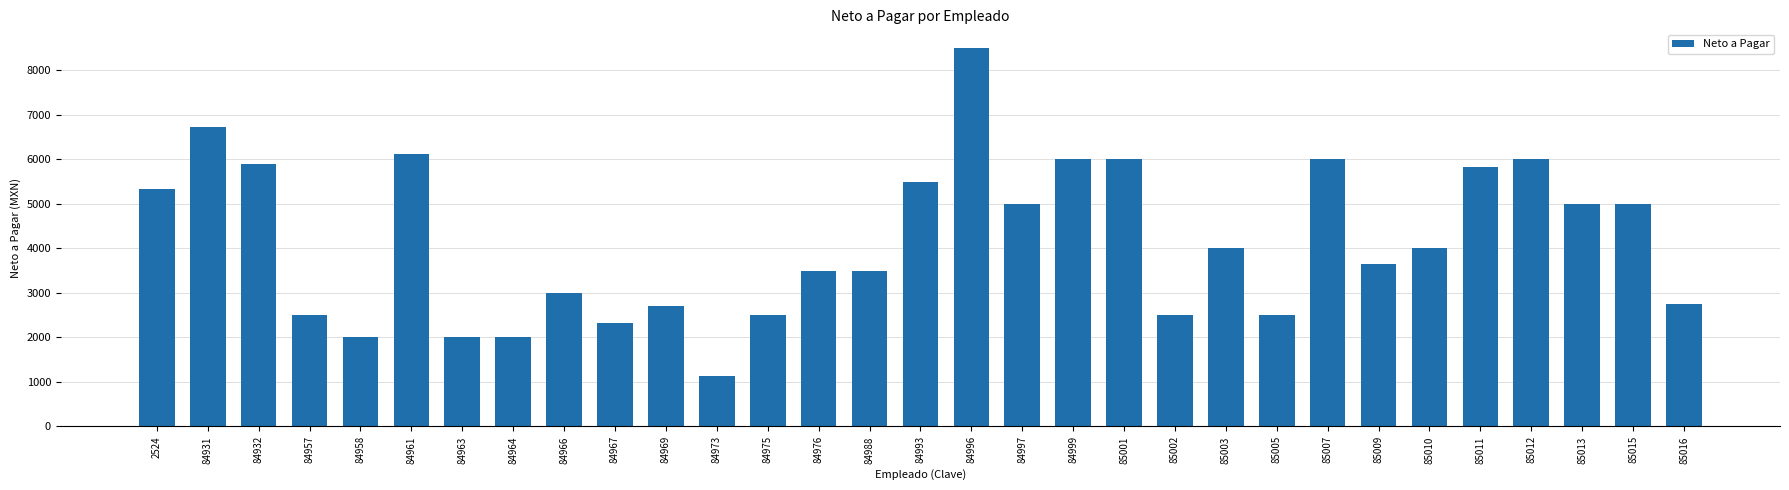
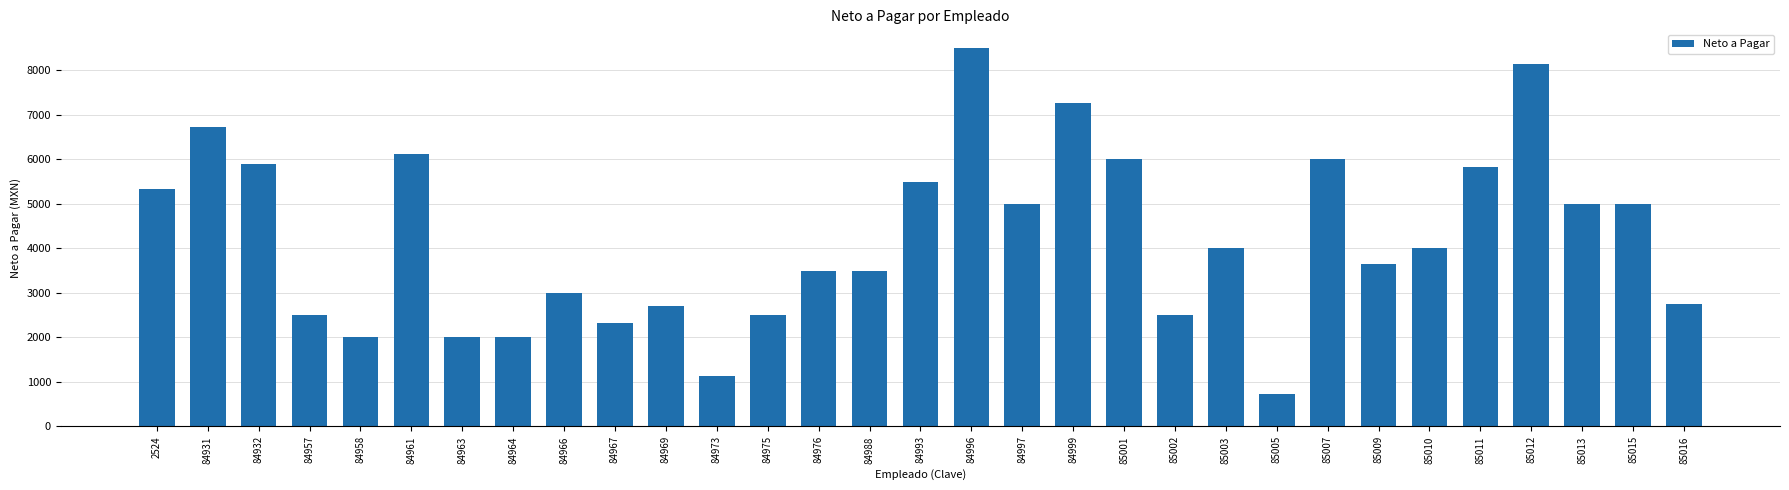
  {
    "2524": 5300,
    "84931": 6700,
    "84932": 5900,
    "84957": 2500,
    "84958": 2000,
    "84961": 6100,
    "84963": 2000,
    "84964": 2000,
    "84966": 3000,
    "84967": 2300,
    "84969": 2700,
    "84973": 1100,
    "84975": 2500,
    "84976": 3500,
    "84988": 3500,
    "84993": 5500,
    "84996": 8500,
    "84997": 5000,
-   "84999": 6000,
+   "84999": 7300,
    "85001": 6000,
    "85002": 2500,
    "85003": 4000,
-   "85005": 2500,
+   "85005": 700,
    "85007": 6000,
    "85009": 3700,
    "85010": 4000,
    "85011": 5800,
-   "85012": 6000,
+   "85012": 8200,
    "85013": 5000,
    "85015": 5000,
    "85016": 2700
  }
